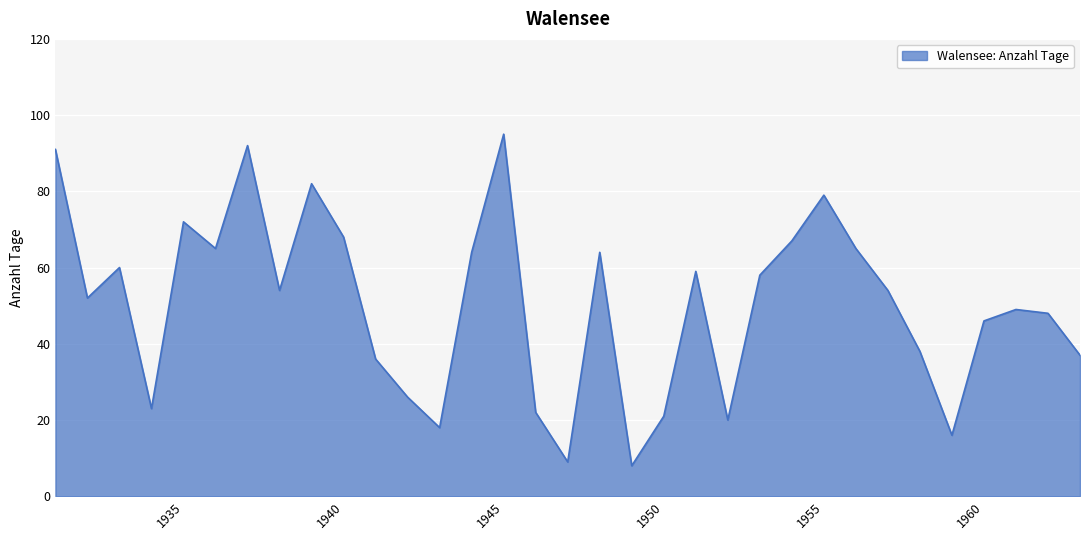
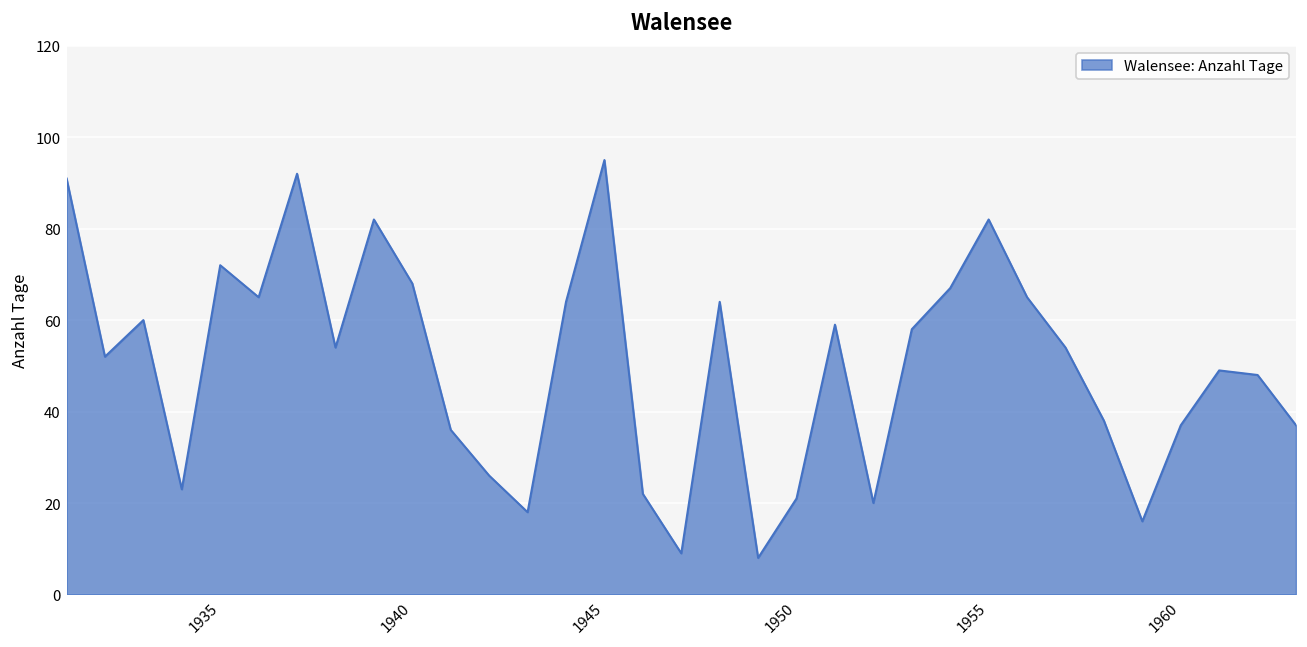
  {
    "1935": 72,
    "1940": 68,
    "1945": 95,
    "1950": 21,
-   "1955": 79,
-   "1960": 46
+   "1955": 82,
+   "1960": 37
  }
